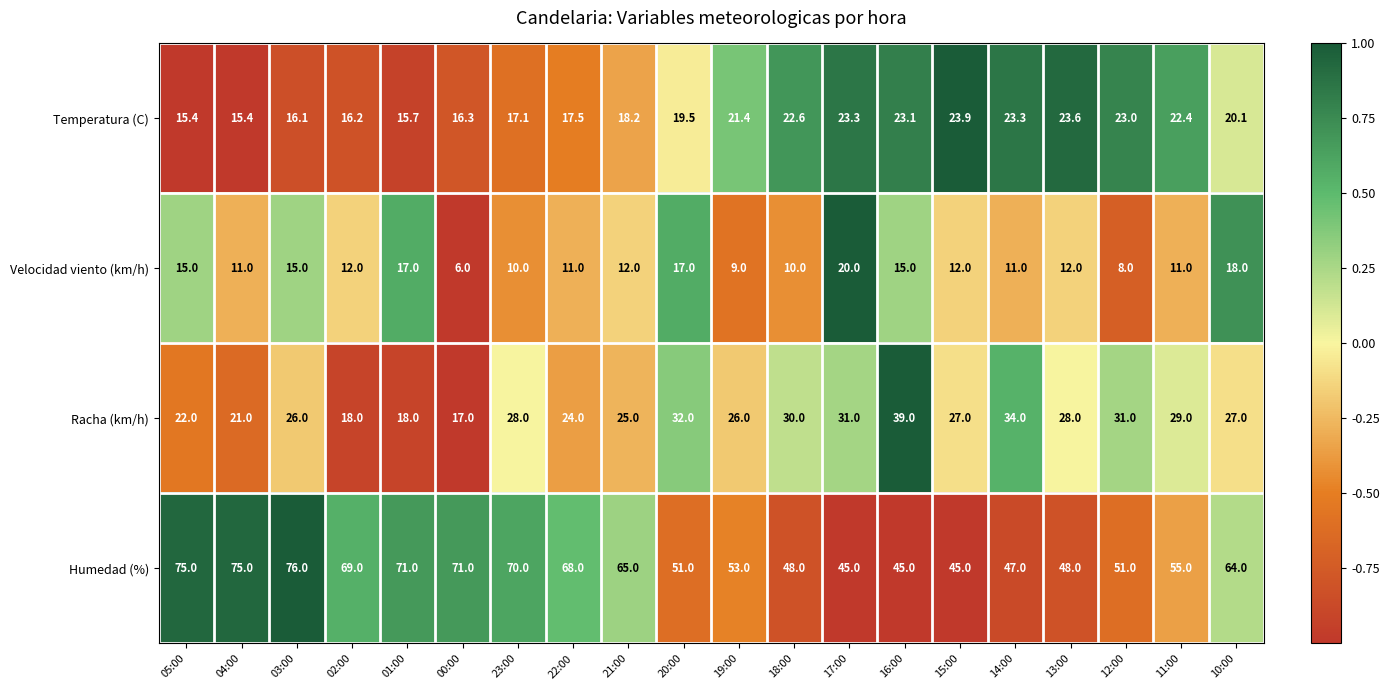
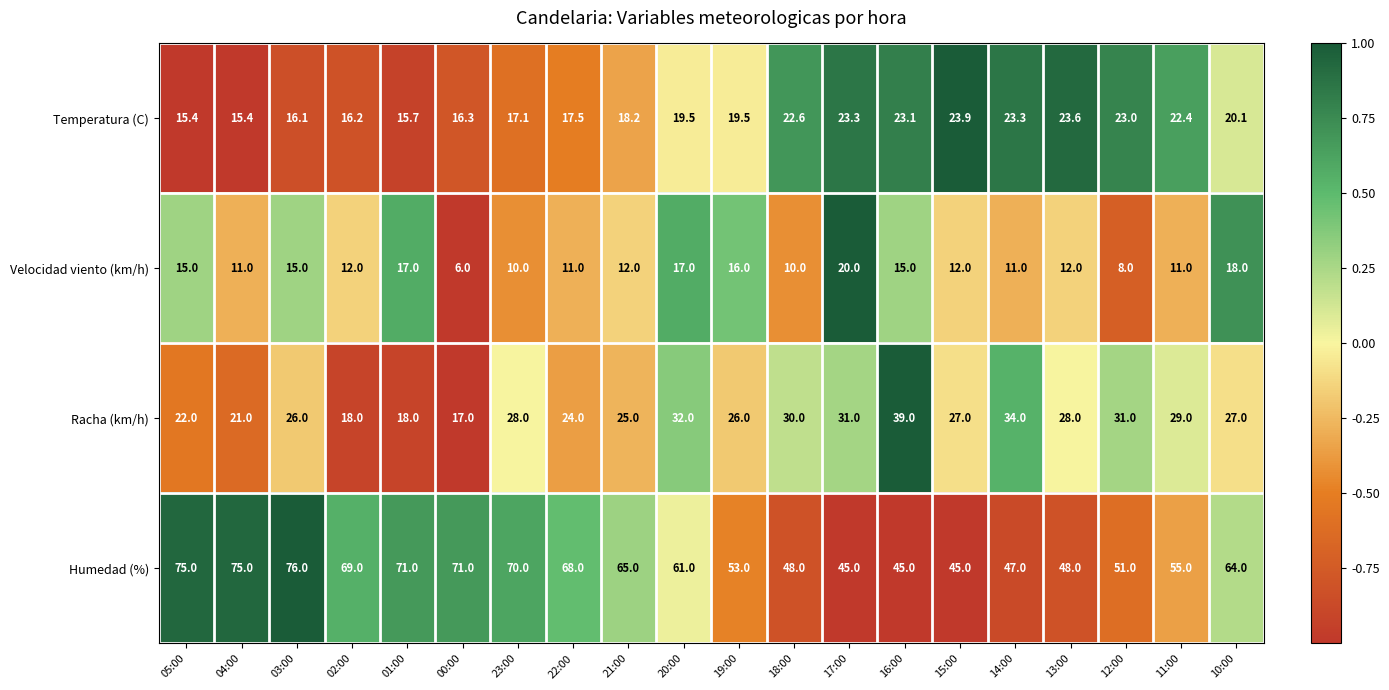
  {
    "Temperatura (C)": {
      "05:00": 15.4,
      "04:00": 15.4,
      "03:00": 16.1,
      "02:00": 16.2,
      "01:00": 15.7,
      "00:00": 16.3,
      "23:00": 17.1,
      "22:00": 17.5,
      "21:00": 18.2,
      "20:00": 19.5,
-     "19:00": 21.4,
+     "19:00": 19.5,
      "18:00": 22.6,
      "17:00": 23.3,
      "16:00": 23.1,
      "15:00": 23.9,
      "14:00": 23.3,
      "13:00": 23.6,
      "12:00": 23.0,
      "11:00": 22.4,
      "10:00": 20.1
    },
    "Velocidad viento (km/h)": {
      "05:00": 15.0,
      "04:00": 11.0,
      "03:00": 15.0,
      "02:00": 12.0,
      "01:00": 17.0,
      "00:00": 6.0,
      "23:00": 10.0,
      "22:00": 11.0,
      "21:00": 12.0,
      "20:00": 17.0,
-     "19:00": 9.0,
+     "19:00": 16.0,
      "18:00": 10.0,
      "17:00": 20.0,
      "16:00": 15.0,
      "15:00": 12.0,
      "14:00": 11.0,
      "13:00": 12.0,
      "12:00": 8.0,
      "11:00": 11.0,
      "10:00": 18.0
    },
    "Racha (km/h)": {
      "05:00": 22.0,
      "04:00": 21.0,
      "03:00": 26.0,
      "02:00": 18.0,
      "01:00": 18.0,
      "00:00": 17.0,
      "23:00": 28.0,
      "22:00": 24.0,
      "21:00": 25.0,
      "20:00": 32.0,
      "19:00": 26.0,
      "18:00": 30.0,
      "17:00": 31.0,
      "16:00": 39.0,
      "15:00": 27.0,
      "14:00": 34.0,
      "13:00": 28.0,
      "12:00": 31.0,
      "11:00": 29.0,
      "10:00": 27.0
    },
    "Humedad (%)": {
      "05:00": 75.0,
      "04:00": 75.0,
      "03:00": 76.0,
      "02:00": 69.0,
      "01:00": 71.0,
      "00:00": 71.0,
      "23:00": 70.0,
      "22:00": 68.0,
      "21:00": 65.0,
-     "20:00": 51.0,
+     "20:00": 61.0,
      "19:00": 53.0,
      "18:00": 48.0,
      "17:00": 45.0,
      "16:00": 45.0,
      "15:00": 45.0,
      "14:00": 47.0,
      "13:00": 48.0,
      "12:00": 51.0,
      "11:00": 55.0,
      "10:00": 64.0
    }
  }
